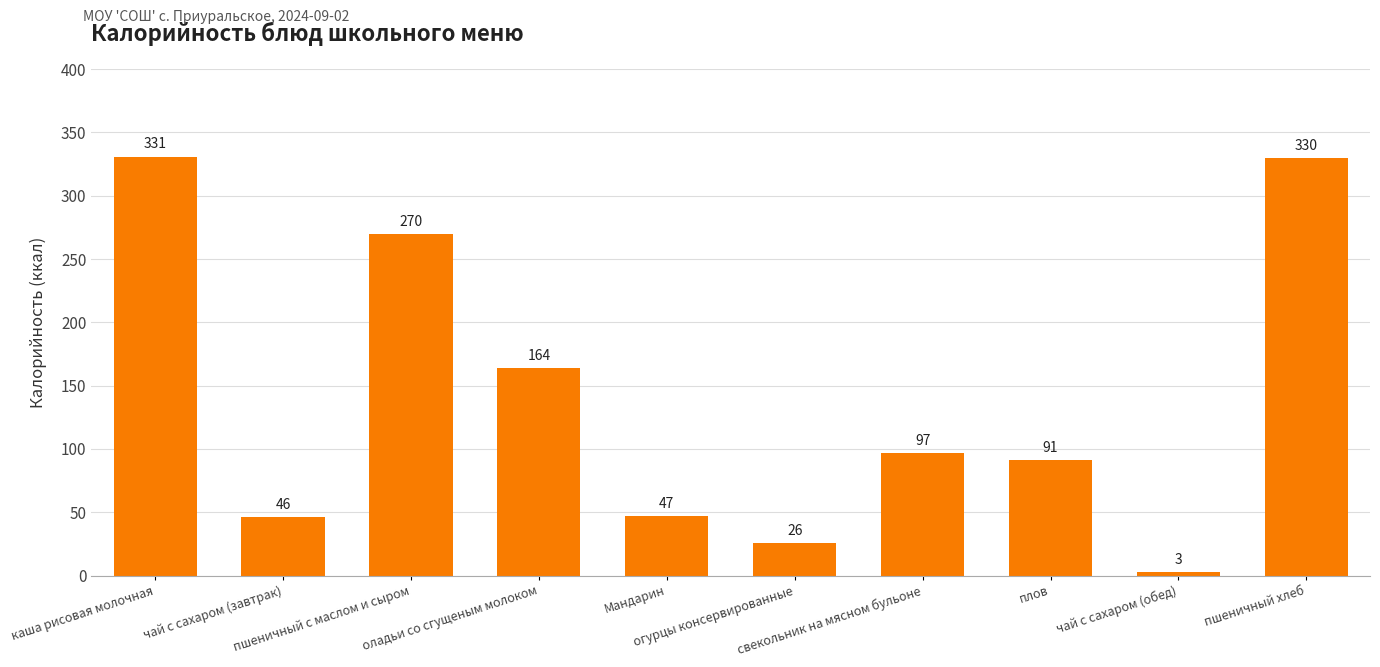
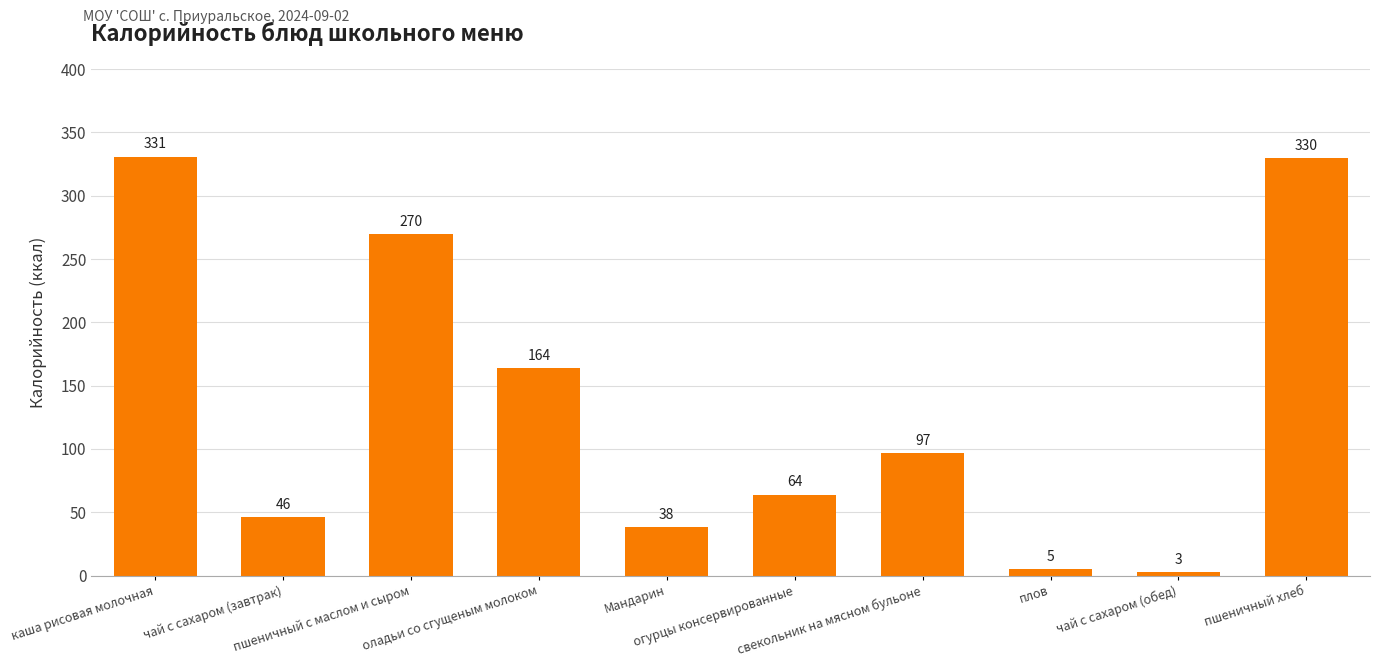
  {
    "каша рисовая молочная": 331,
    "чай с сахаром (завтрак)": 46,
    "пшеничный с маслом и сыром": 270,
    "оладьи со сгущеным молоком": 164,
-   "Мандарин": 47,
-   "огурцы консервированные": 26,
+   "Мандарин": 38,
+   "огурцы консервированные": 64,
    "свекольник на мясном бульоне": 97,
-   "плов": 91,
+   "плов": 5,
    "чай с сахаром (обед)": 3,
    "пшеничный хлеб": 330
  }
